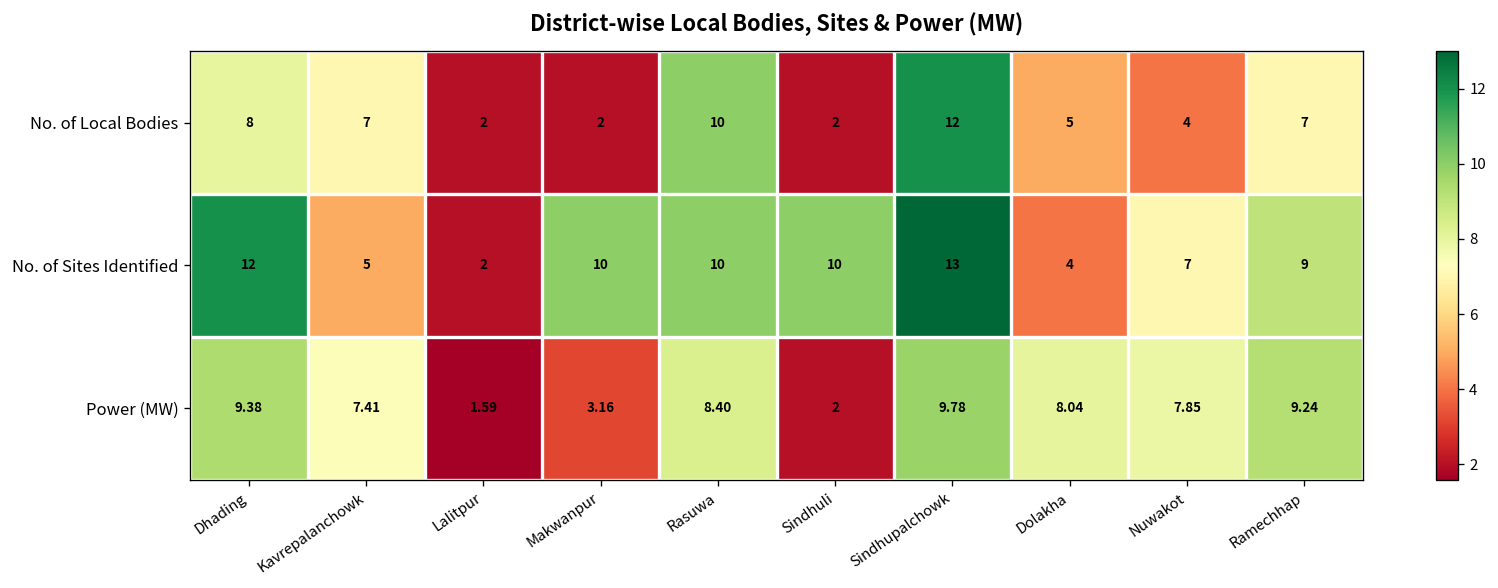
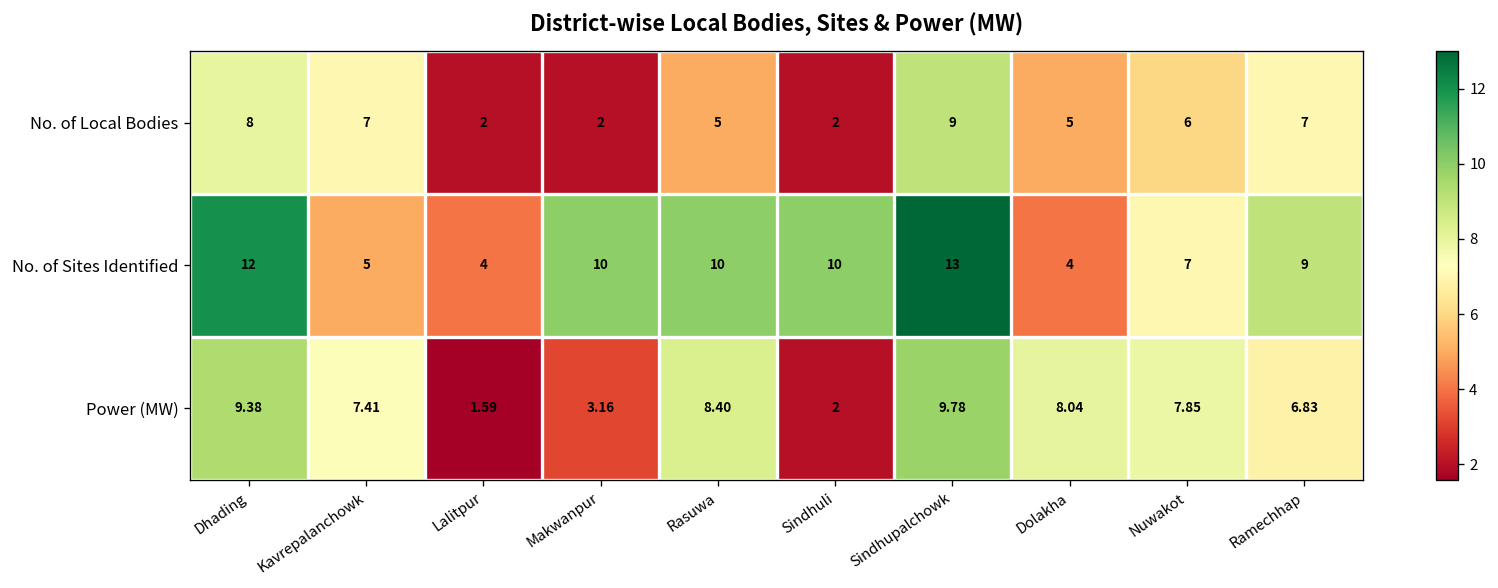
  {
    "No. of Local Bodies": {
      "Dhading": 8,
      "Kavrepalanchowk": 7,
      "Lalitpur": 2,
      "Makwanpur": 2,
-     "Rasuwa": 10,
+     "Rasuwa": 5,
      "Sindhuli": 2,
-     "Sindhupalchowk": 12,
+     "Sindhupalchowk": 9,
      "Dolakha": 5,
-     "Nuwakot": 4,
+     "Nuwakot": 6,
      "Ramechhap": 7
    },
    "No. of Sites Identified": {
      "Dhading": 12,
      "Kavrepalanchowk": 5,
-     "Lalitpur": 2,
+     "Lalitpur": 4,
      "Makwanpur": 10,
      "Rasuwa": 10,
      "Sindhuli": 10,
      "Sindhupalchowk": 13,
      "Dolakha": 4,
      "Nuwakot": 7,
      "Ramechhap": 9
    },
    "Power (MW)": {
      "Dhading": 9.38,
      "Kavrepalanchowk": 7.41,
      "Lalitpur": 1.59,
      "Makwanpur": 3.16,
      "Rasuwa": 8.40,
      "Sindhuli": 2,
      "Sindhupalchowk": 9.78,
      "Dolakha": 8.04,
      "Nuwakot": 7.85,
-     "Ramechhap": 9.24
+     "Ramechhap": 6.83
    }
  }
